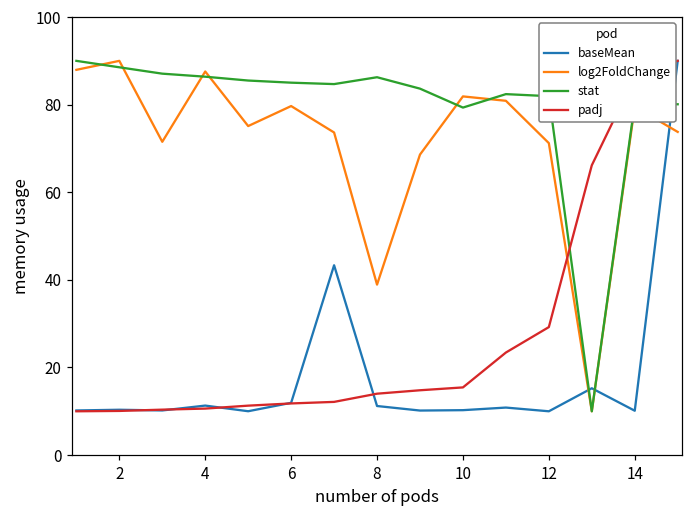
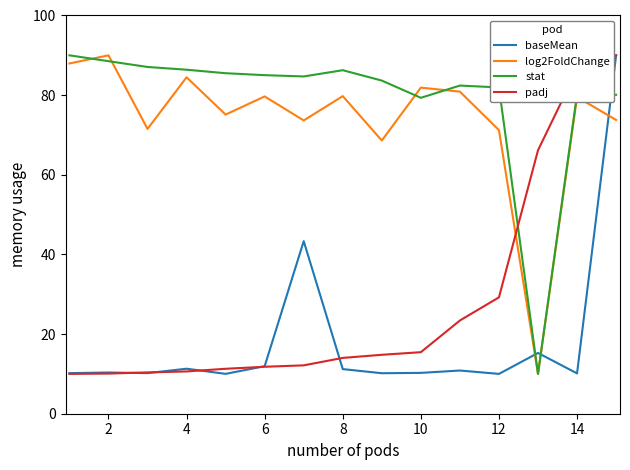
  {
    "baseMean": {
      "4": 11,
      "8": 11,
      "10": 10,
      "12": 10,
      "14": 10
    },
    "log2FoldChange": {
      "2": 90,
-     "4": 88,
+     "4": 84,
      "6": 80,
-     "8": 39,
+     "8": 80,
      "10": 82,
      "12": 71
    },
    "stat": {
      "2": 89,
      "4": 86,
      "6": 85,
      "8": 86,
      "10": 79
    },
    "padj": {
      "4": 11,
      "8": 14,
      "10": 15,
      "12": 29
    }
  }
